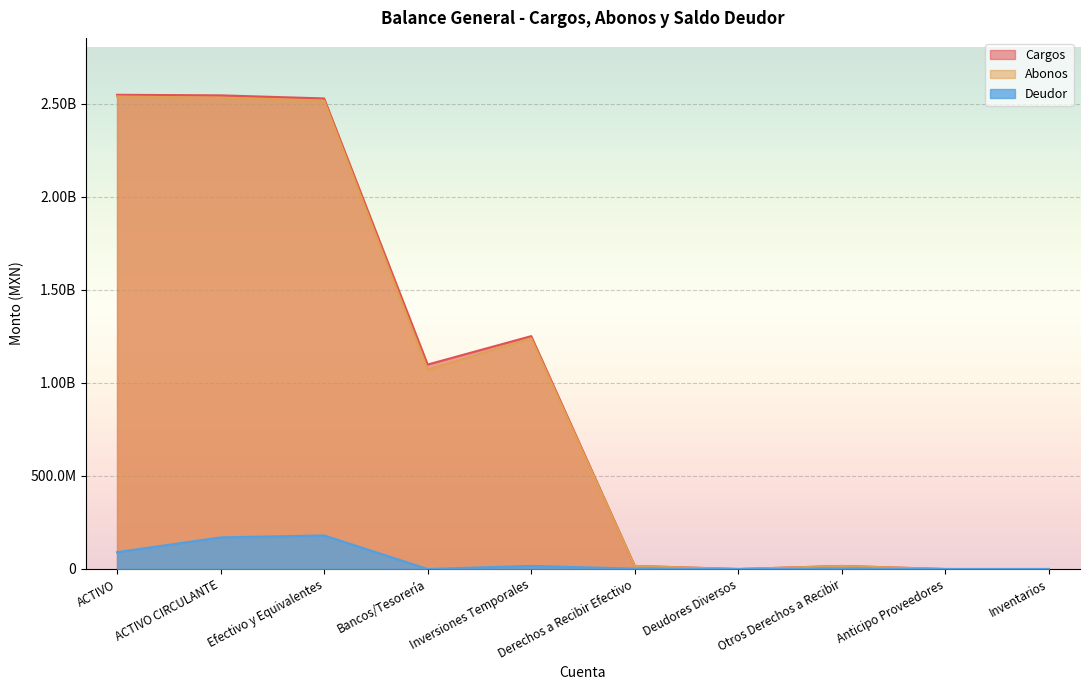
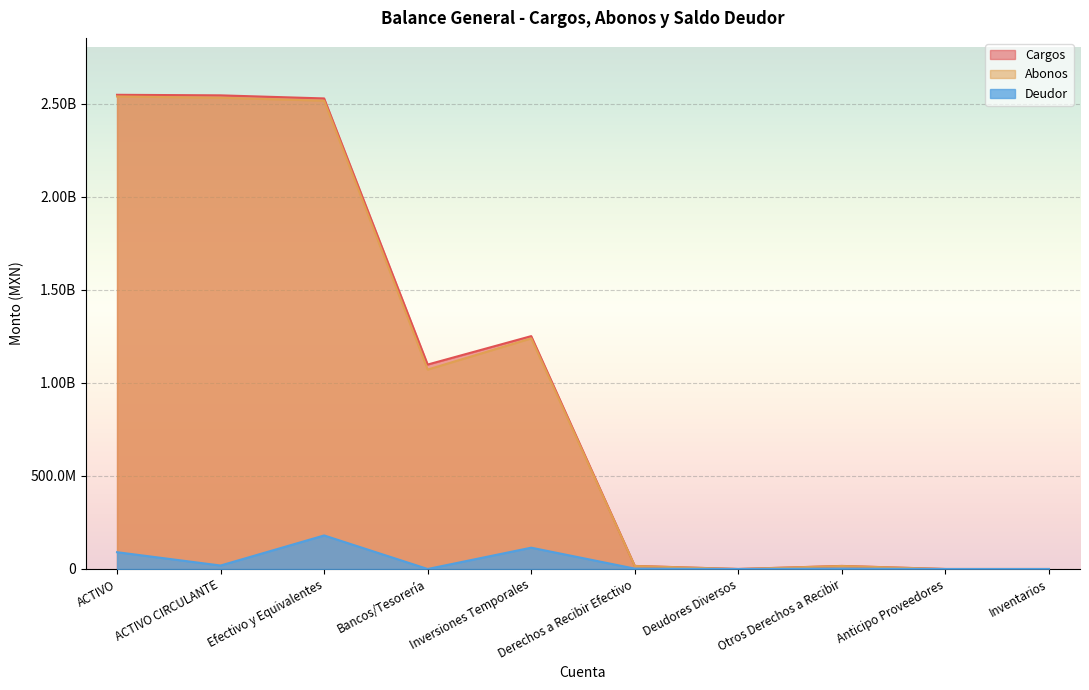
  {
    "Cargos": {
      "Bancos/Tesorería": 1100000000
    },
    "Abonos": {
      "Bancos/Tesorería": 1070000000
    },
    "Deudor": {
      "ACTIVO": 90000000,
-     "ACTIVO CIRCULANTE": 170000000,
+     "ACTIVO CIRCULANTE": 20000000,
      "Efectivo y Equivalentes": 180000000,
      "Bancos/Tesorería": 0,
-     "Inversiones Temporales": 20000000,
+     "Inversiones Temporales": 110000000,
      "Derechos a Recibir Efectivo": 0,
      "Otros Derechos a Recibir": 0
    }
  }
